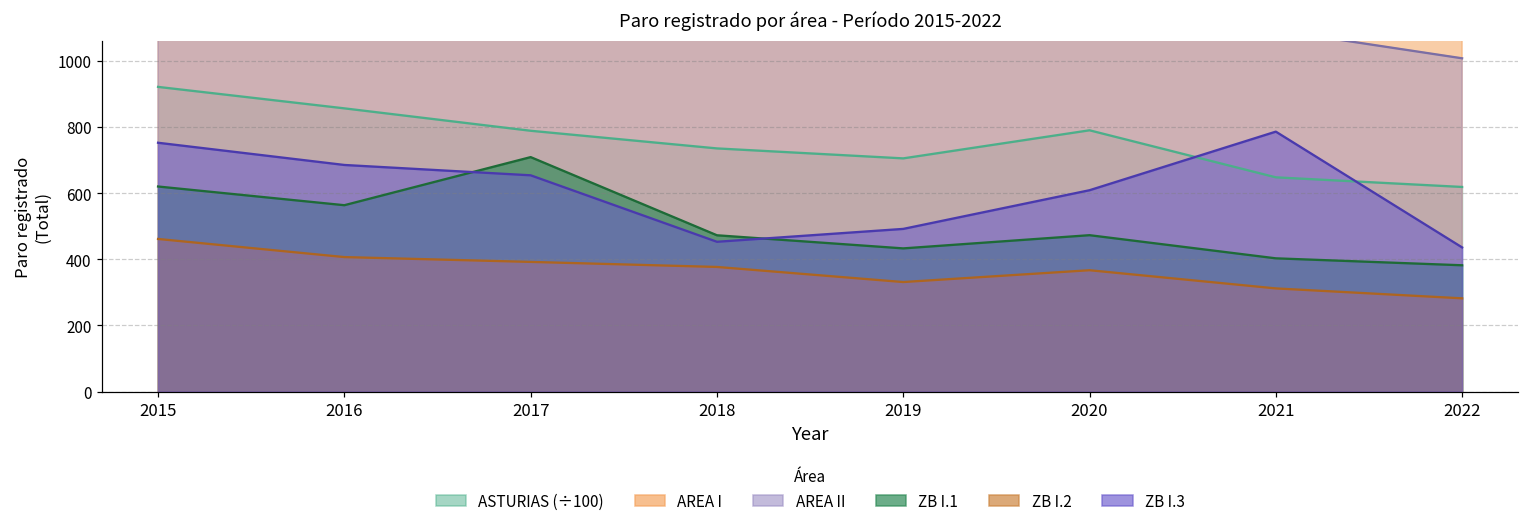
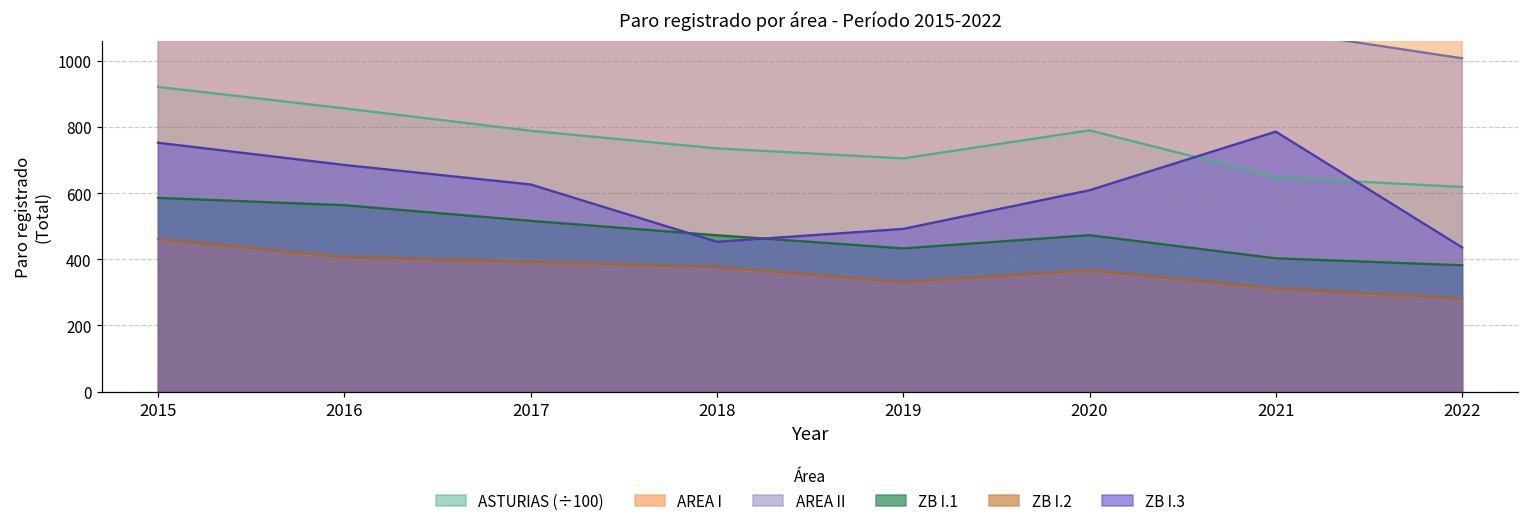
  {
    "ZB I.1": {
-     "2015": 620,
+     "2015": 590,
      "2016": 560,
-     "2017": 710,
+     "2017": 520,
      "2018": 470,
      "2019": 430,
      "2020": 470,
      "2021": 400,
      "2022": 380
    },
    "ZB I.3": {
      "2015": 750,
      "2016": 690,
-     "2017": 650,
+     "2017": 630,
      "2018": 450,
      "2019": 490,
      "2020": 610,
      "2021": 790,
      "2022": 440
    }
  }
